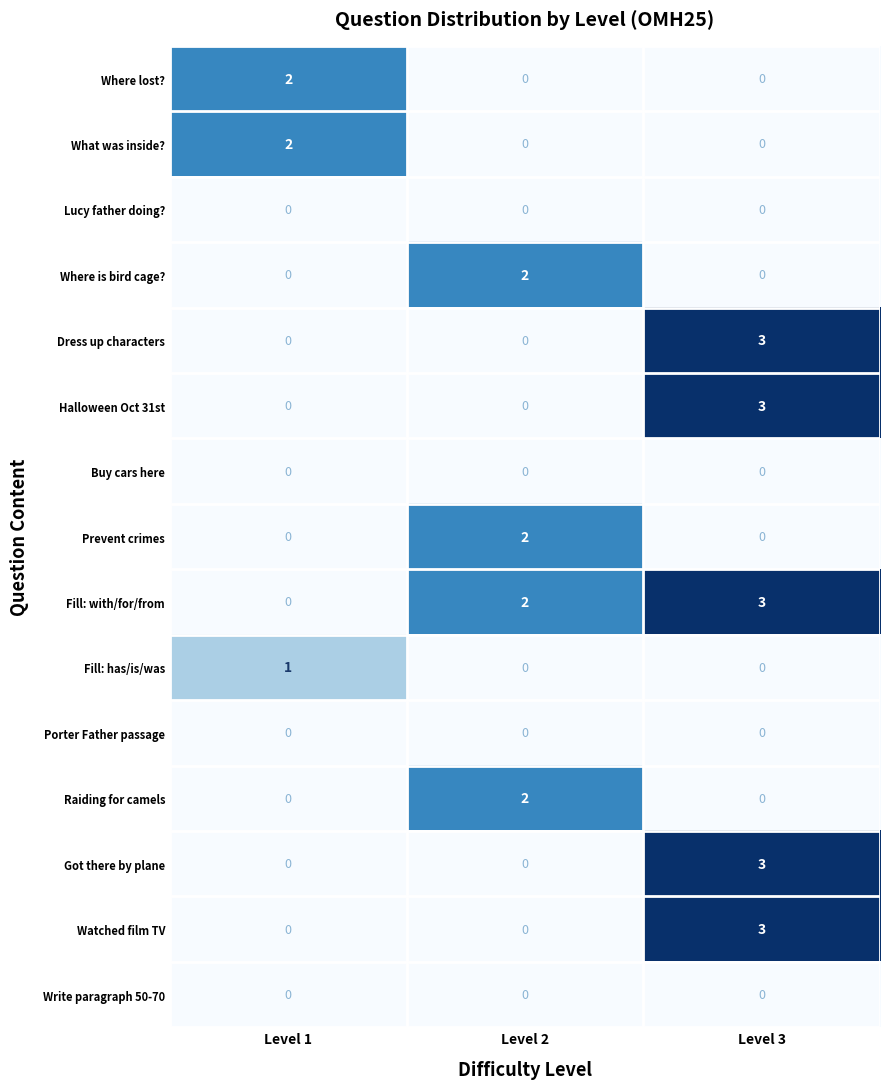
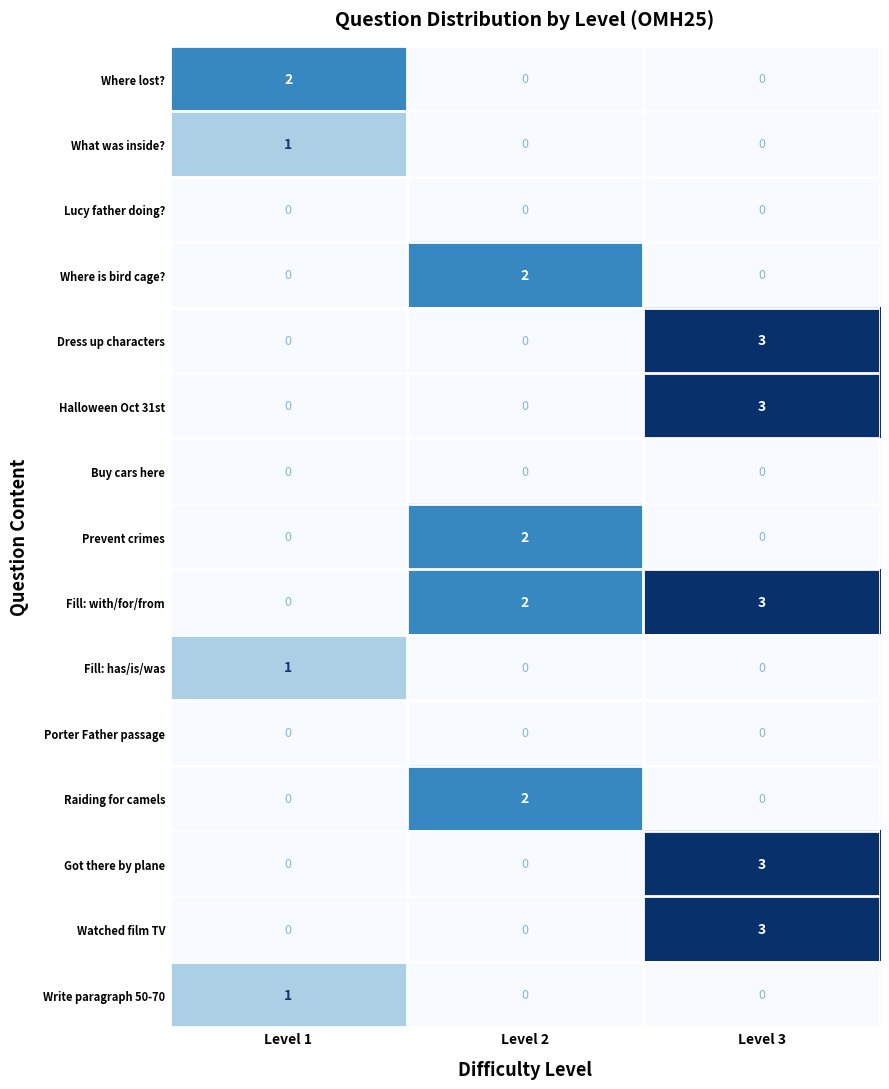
  {
    "Where lost?": {
      "Level 1": 2,
      "Level 2": 0,
      "Level 3": 0
    },
    "What was inside?": {
-     "Level 1": 2,
+     "Level 1": 1,
      "Level 2": 0,
      "Level 3": 0
    },
    "Lucy father doing?": {
      "Level 1": 0,
      "Level 2": 0,
      "Level 3": 0
    },
    "Where is bird cage?": {
      "Level 1": 0,
      "Level 2": 2,
      "Level 3": 0
    },
    "Dress up characters": {
      "Level 1": 0,
      "Level 2": 0,
      "Level 3": 3
    },
    "Halloween Oct 31st": {
      "Level 1": 0,
      "Level 2": 0,
      "Level 3": 3
    },
    "Buy cars here": {
      "Level 1": 0,
      "Level 2": 0,
      "Level 3": 0
    },
    "Prevent crimes": {
      "Level 1": 0,
      "Level 2": 2,
      "Level 3": 0
    },
    "Fill: with/for/from": {
      "Level 1": 0,
      "Level 2": 2,
      "Level 3": 3
    },
    "Fill: has/is/was": {
      "Level 1": 1,
      "Level 2": 0,
      "Level 3": 0
    },
    "Porter Father passage": {
      "Level 1": 0,
      "Level 2": 0,
      "Level 3": 0
    },
    "Raiding for camels": {
      "Level 1": 0,
      "Level 2": 2,
      "Level 3": 0
    },
    "Got there by plane": {
      "Level 1": 0,
      "Level 2": 0,
      "Level 3": 3
    },
    "Watched film TV": {
      "Level 1": 0,
      "Level 2": 0,
      "Level 3": 3
    },
    "Write paragraph 50-70": {
-     "Level 1": 0,
+     "Level 1": 1,
      "Level 2": 0,
      "Level 3": 0
    }
  }
